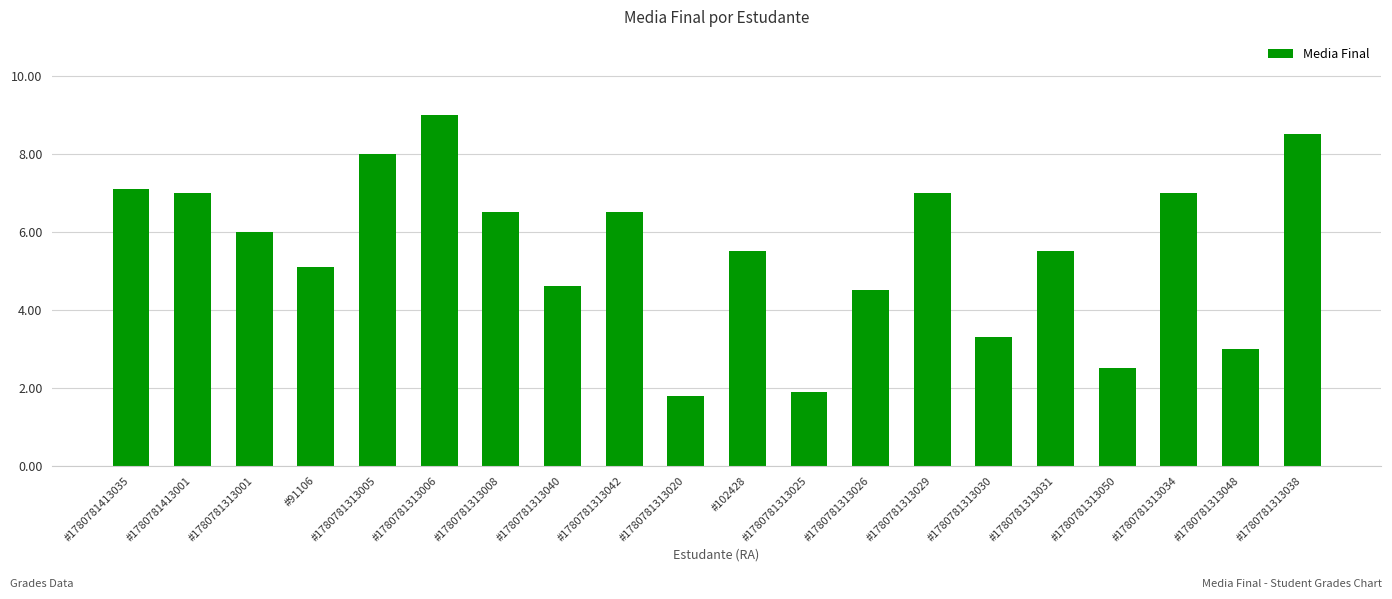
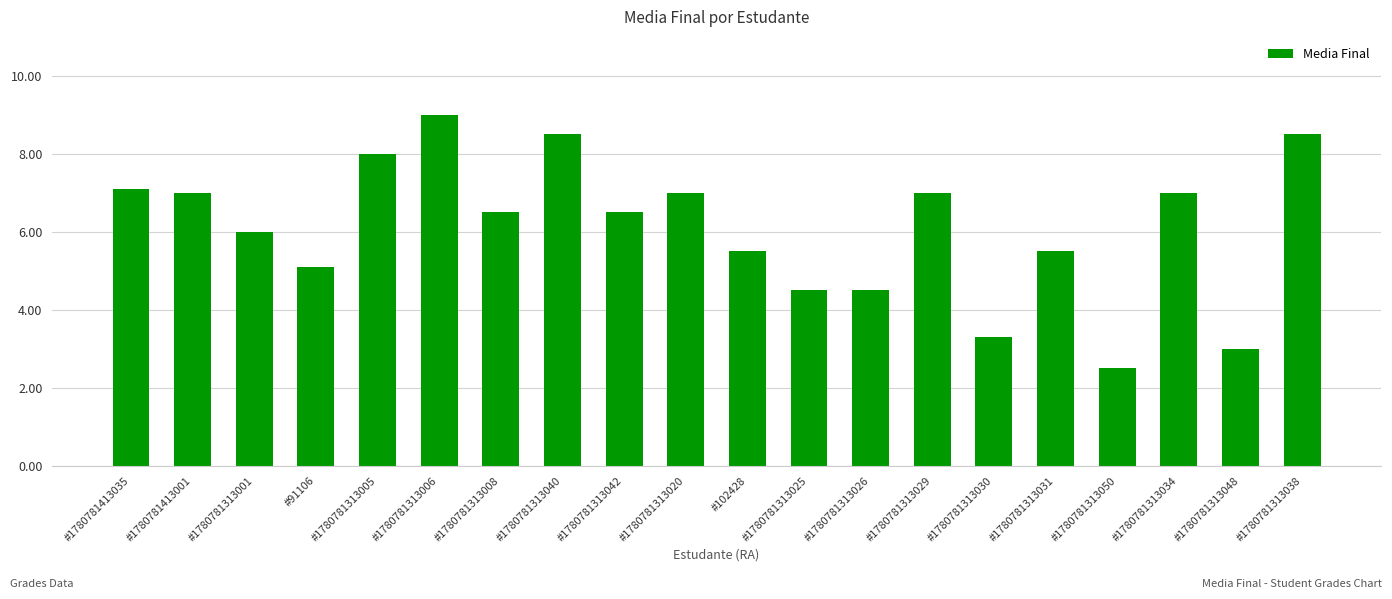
  {
    "#1780781413035": 7.1,
    "#1780781413001": 7.0,
    "#1780781313001": 6.0,
    "#91106": 5.1,
    "#1780781313005": 8.0,
    "#1780781313006": 9.0,
    "#1780781313008": 6.5,
-   "#1780781313040": 4.6,
+   "#1780781313040": 8.5,
    "#1780781313042": 6.5,
-   "#1780781313020": 1.8,
+   "#1780781313020": 7.0,
    "#102428": 5.5,
-   "#1780781313025": 1.9,
+   "#1780781313025": 4.5,
    "#1780781313026": 4.5,
    "#1780781313029": 7.0,
    "#1780781313030": 3.3,
    "#1780781313031": 5.5,
    "#1780781313050": 2.5,
    "#1780781313034": 7.0,
    "#1780781313048": 3.0,
    "#1780781313038": 8.5
  }
